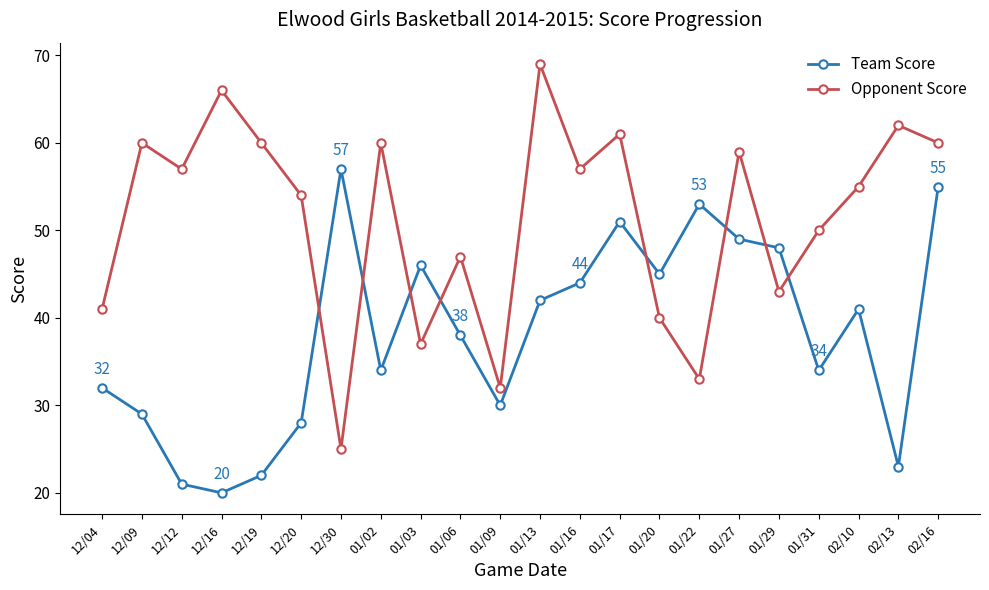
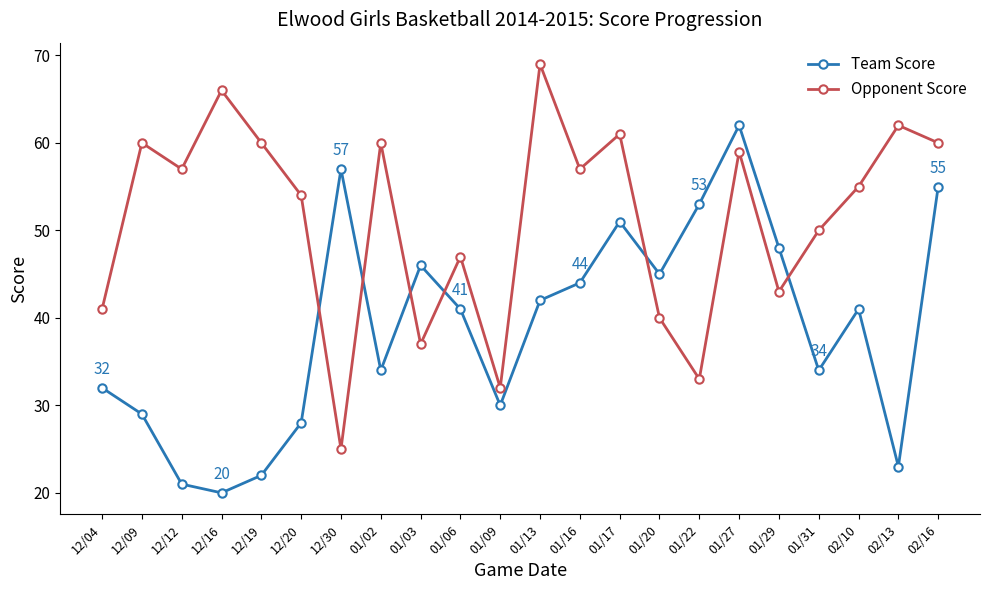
  {
    "Team Score": {
      "12/04": 32,
      "12/16": 20,
      "12/30": 57,
-     "01/06": 38,
+     "01/06": 41,
      "01/16": 44,
      "01/22": 53,
-     "01/27": 49,
+     "01/27": 62,
      "01/31": 34,
      "02/16": 55
    },
    "Opponent Score": {
      "12/04": 41,
      "12/09": 60,
      "12/12": 57,
      "12/16": 66,
      "12/19": 60,
      "12/20": 54,
      "12/30": 25,
      "01/02": 60,
      "01/03": 37,
      "01/06": 47,
      "01/09": 32,
      "01/13": 69,
      "01/16": 57,
      "01/17": 61,
      "01/20": 40,
      "01/22": 33,
      "01/27": 59,
      "01/29": 43,
      "01/31": 50,
      "02/10": 55,
      "02/13": 62,
      "02/16": 60
    }
  }
